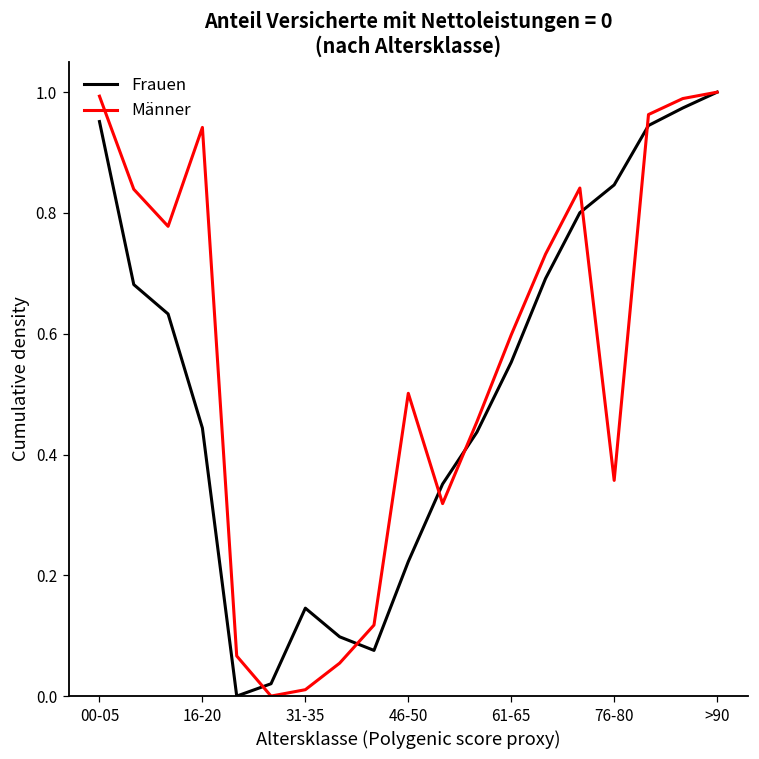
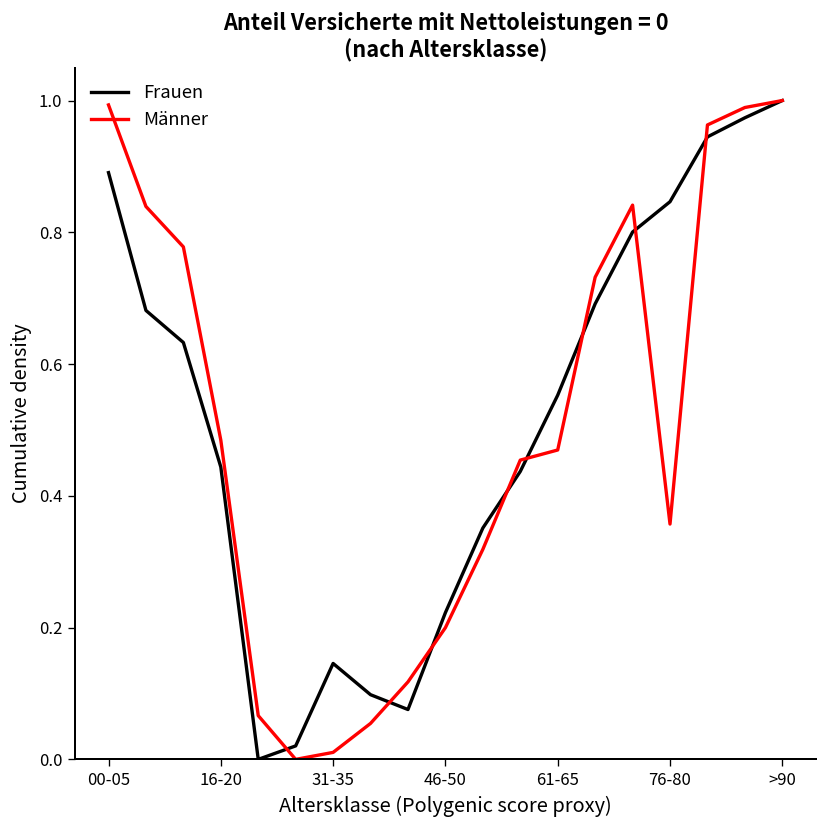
  {
    "Frauen": {
-     "00-05": 0.95,
+     "00-05": 0.89,
      "16-20": 0.44,
      "31-35": 0.15,
      "46-50": 0.22,
      "61-65": 0.55,
      "76-80": 0.85
    },
    "Männer": {
      "00-05": 0.99,
-     "16-20": 0.94,
+     "16-20": 0.48,
      "31-35": 0.01,
-     "46-50": 0.50,
-     "61-65": 0.60,
+     "46-50": 0.20,
+     "61-65": 0.47,
      "76-80": 0.36
    }
  }
